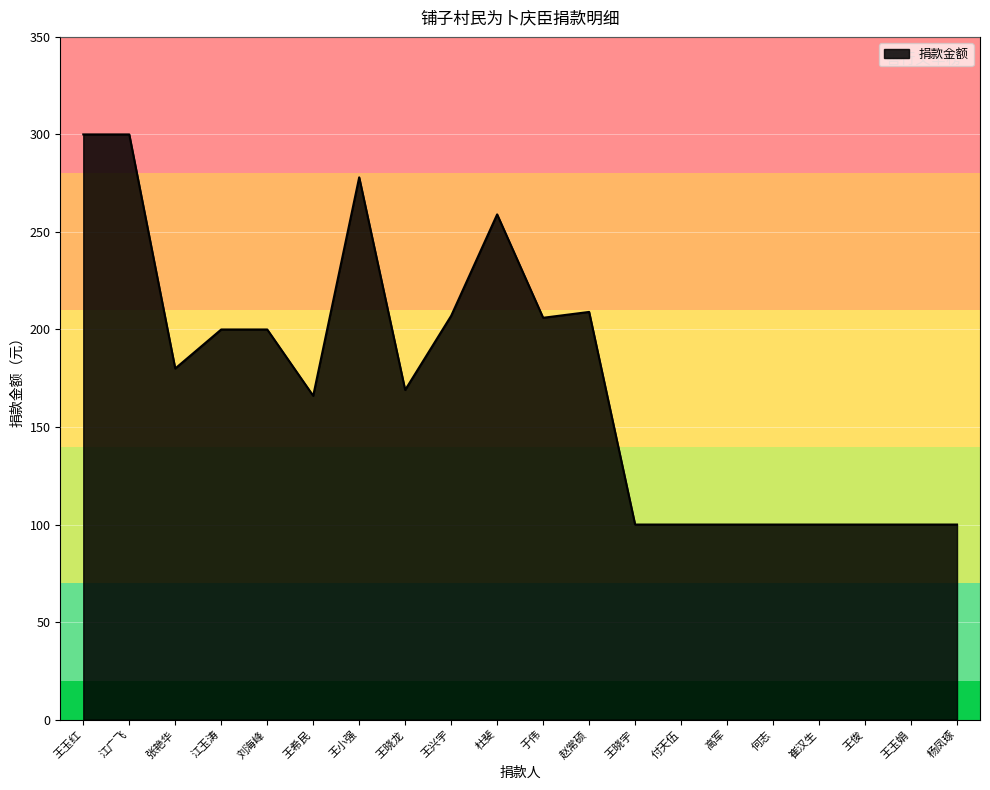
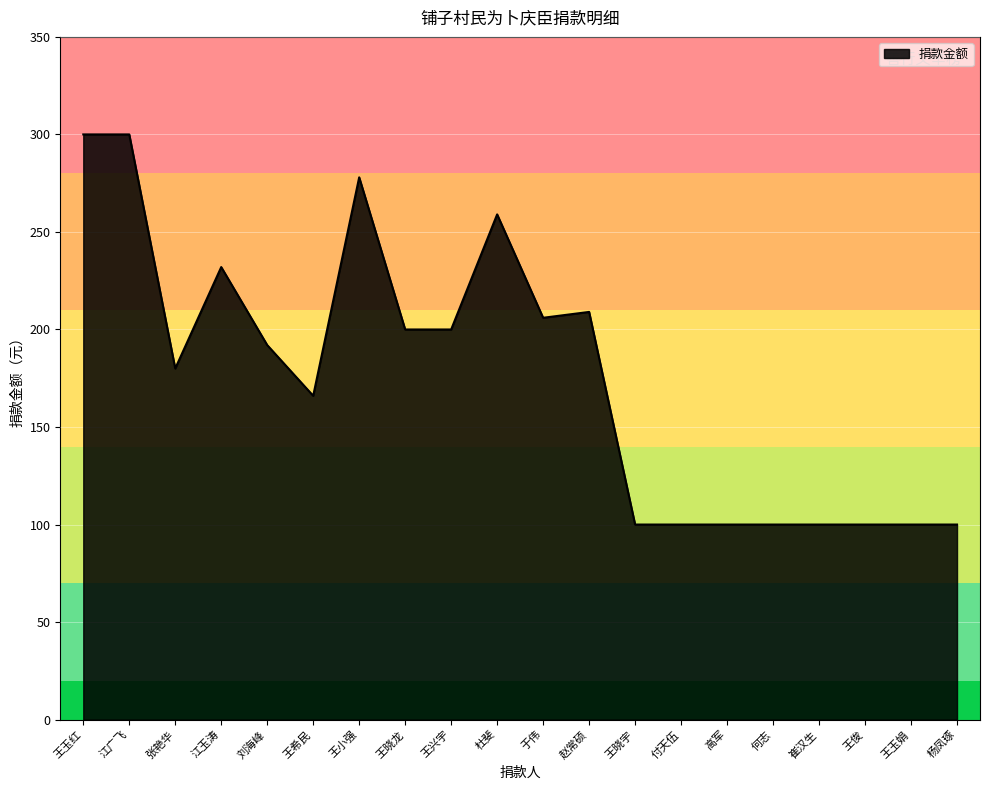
  {
    "王玉红": 300,
    "江广飞": 300,
    "张艳华": 180,
-   "江玉涛": 200,
-   "刘海峰": 200,
+   "江玉涛": 232,
+   "刘海峰": 192,
    "王希民": 166,
    "王小强": 278,
-   "王晓龙": 169,
-   "王兴宇": 207,
+   "王晓龙": 200,
+   "王兴宇": 200,
    "杜斐": 259,
    "于伟": 206,
    "赵常硕": 209,
    "王晓宇": 100,
    "付天伍": 100,
    "高军": 100,
    "何志": 100,
    "崔汉生": 100,
    "王俊": 100,
    "王玉娟": 100,
    "杨凤琢": 100
  }
